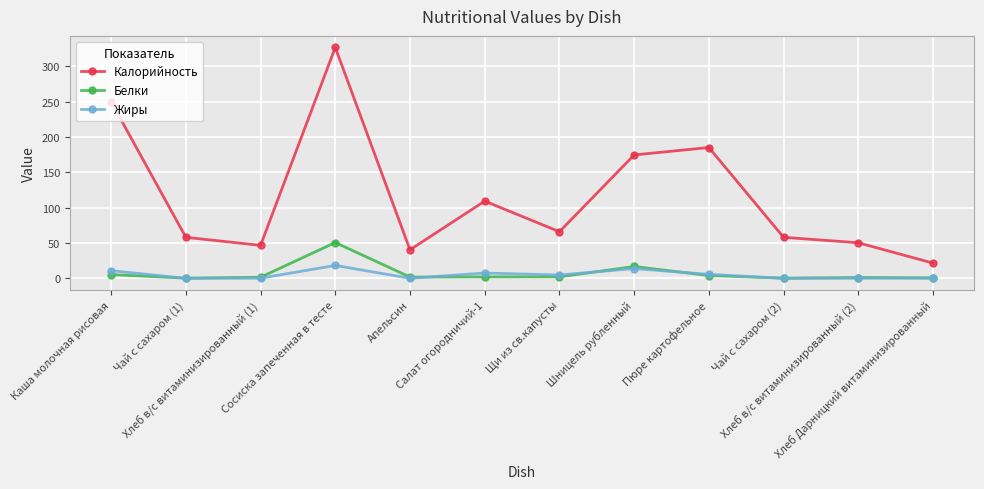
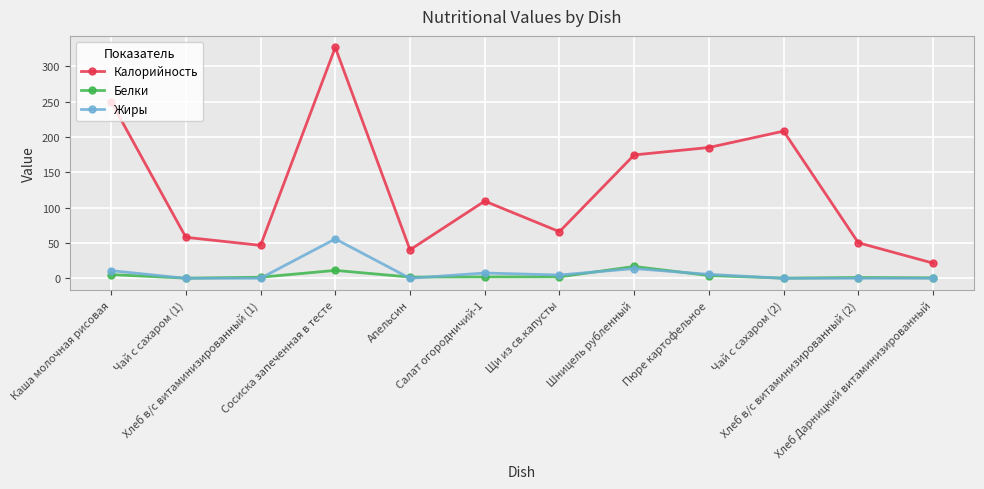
  {
    "Калорийность": {
      "Чай с сахаром (1)": 60,
      "Хлеб в/с витаминизированный (1)": 50,
      "Сосиска запеченная в тесте": 330,
      "Апельсин": 40,
      "Салат огородничий-1": 110,
      "Щи из св.капусты": 70,
      "Шницель рубленный": 170,
      "Пюре картофельное": 190,
-     "Чай с сахаром (2)": 60,
+     "Чай с сахаром (2)": 210,
      "Хлеб в/с витаминизированный (2)": 50,
      "Хлеб Дарницкий витаминизированный": 20
    },
    "Белки": {
      "Каша молочная рисовая": 10,
-     "Сосиска запеченная в тесте": 50,
+     "Сосиска запеченная в тесте": 10,
      "Салат огородничий-1": 0
    },
    "Жиры": {
      "Каша молочная рисовая": 10,
-     "Сосиска запеченная в тесте": 20,
+     "Сосиска запеченная в тесте": 60,
      "Салат огородничий-1": 10
    }
  }
